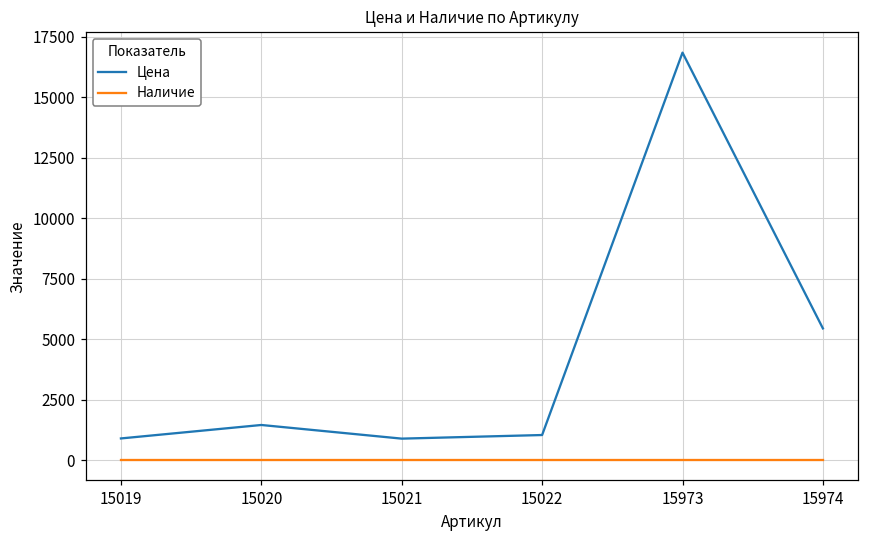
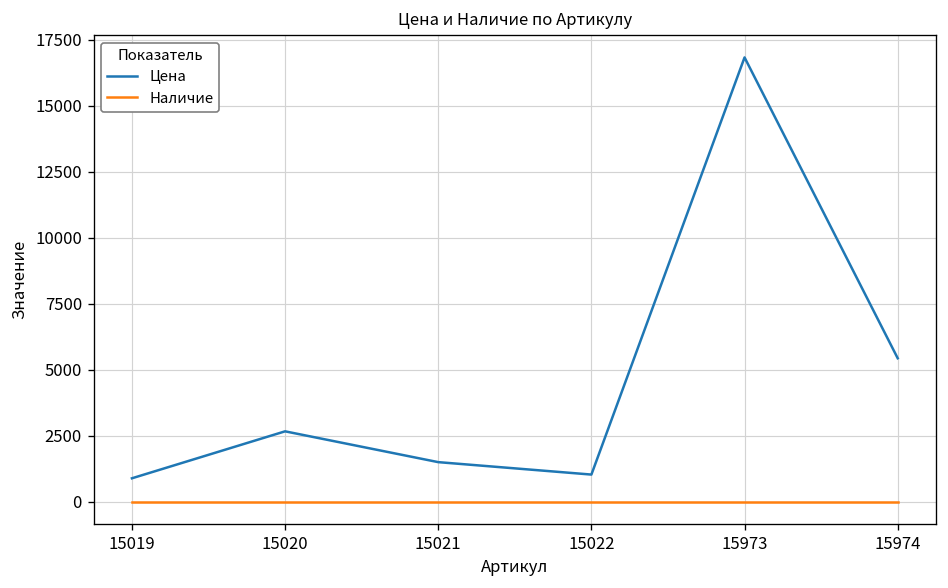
  {
    "Цена": {
      "15019": 900,
-     "15020": 1400,
-     "15021": 900,
+     "15020": 2700,
+     "15021": 1500,
      "15022": 1000,
      "15973": 16800,
      "15974": 5400
    },
    "Наличие": {
      "15019": 0,
      "15020": 0,
      "15021": 0,
      "15022": 0,
      "15973": 0,
      "15974": 0
    }
  }
